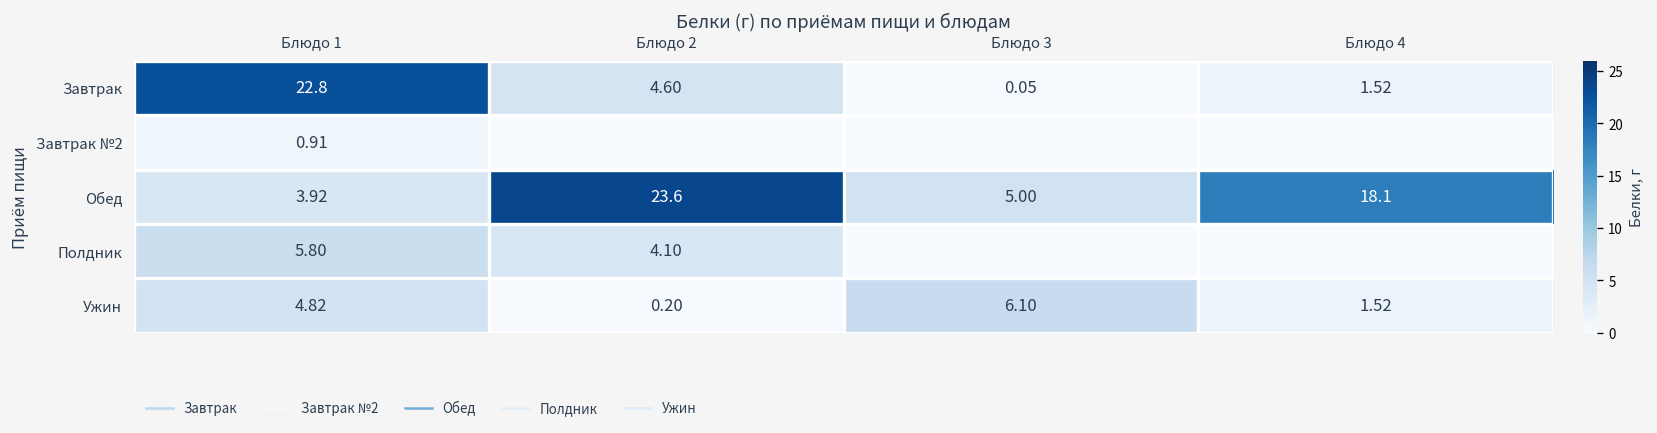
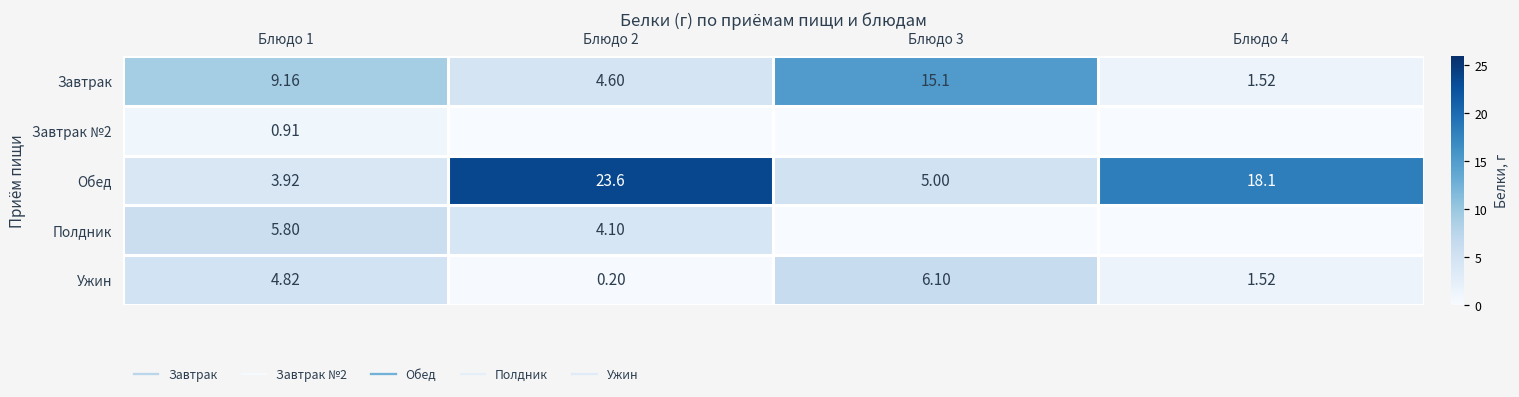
  {
    "Завтрак": {
-     "Блюдо 1": 22.8,
+     "Блюдо 1": 9.16,
      "Блюдо 2": 4.60,
-     "Блюдо 3": 0.05,
+     "Блюдо 3": 15.1,
      "Блюдо 4": 1.52
    },
    "Завтрак №2": {
      "Блюдо 1": 0.91
    },
    "Обед": {
      "Блюдо 1": 3.92,
      "Блюдо 2": 23.6,
      "Блюдо 3": 5.00,
      "Блюдо 4": 18.1
    },
    "Полдник": {
      "Блюдо 1": 5.80,
      "Блюдо 2": 4.10
    },
    "Ужин": {
      "Блюдо 1": 4.82,
      "Блюдо 2": 0.20,
      "Блюдо 3": 6.10,
      "Блюдо 4": 1.52
    }
  }
